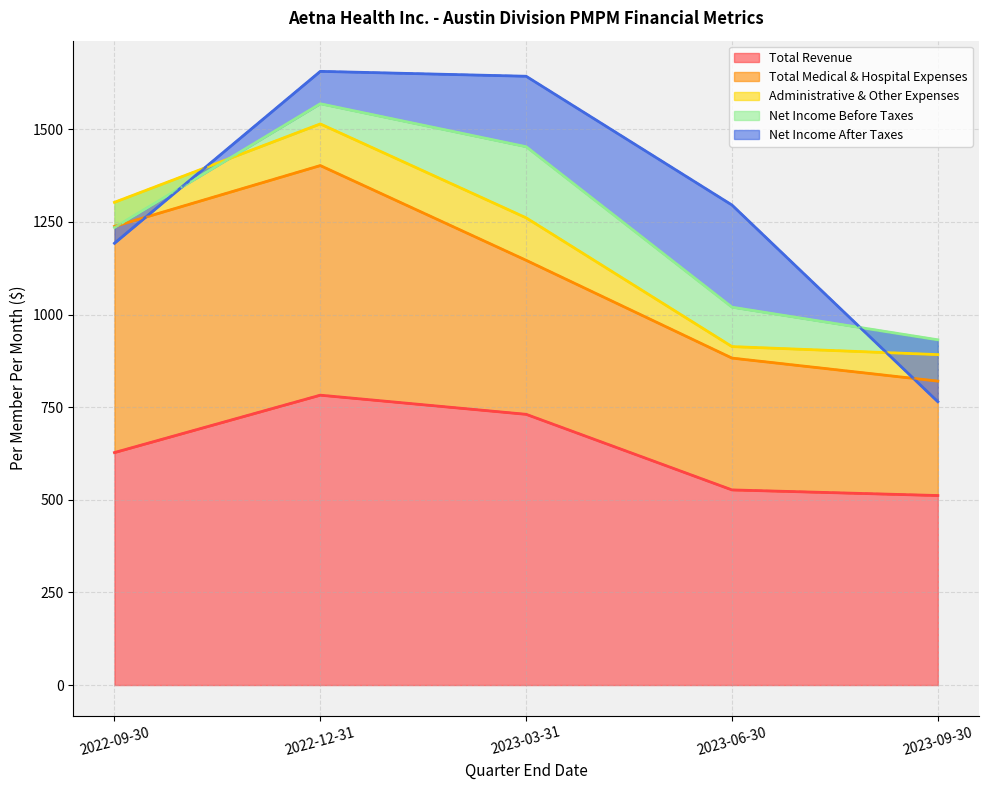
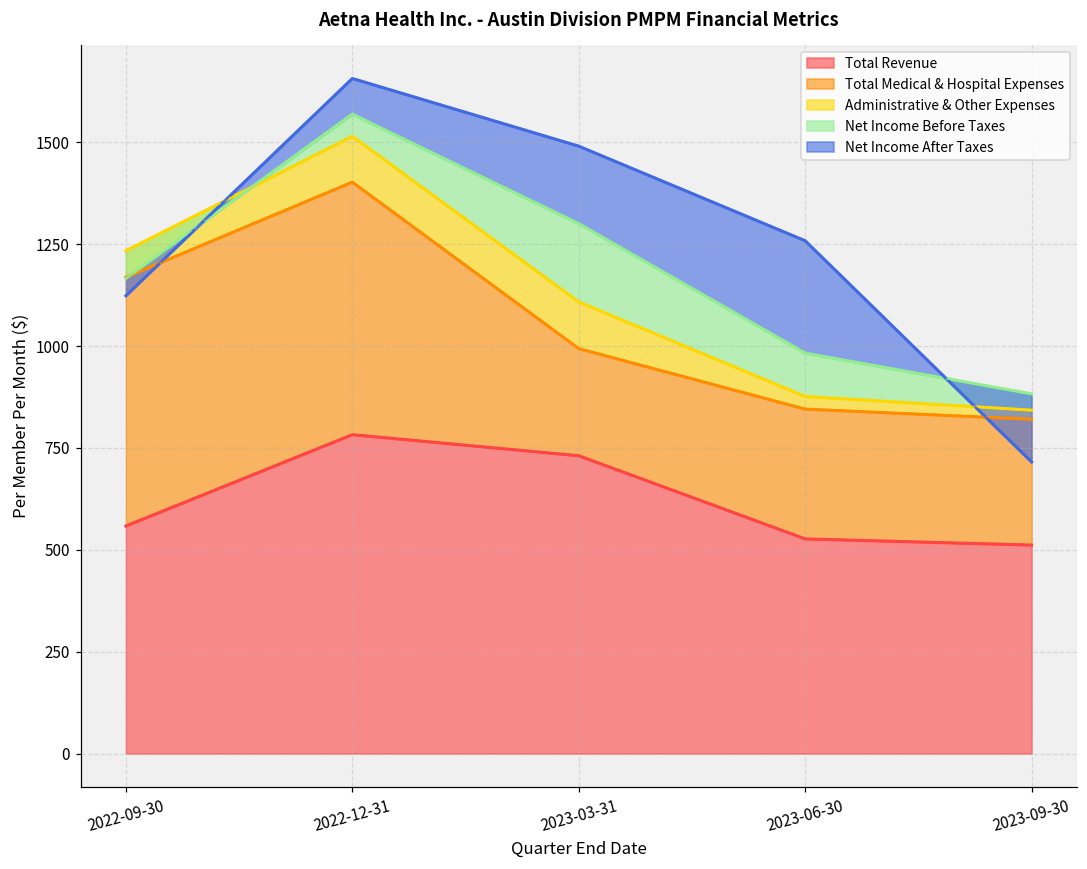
  {
    "Total Revenue": {
-     "2022-09-30": 630,
+     "2022-09-30": 560,
      "2022-12-31": 780,
      "2023-03-31": 730,
      "2023-06-30": 530,
      "2023-09-30": 510
    },
    "Total Medical & Hospital Expenses": {
      "2022-12-31": 620,
-     "2023-03-31": 420,
-     "2023-06-30": 360,
+     "2023-03-31": 260,
+     "2023-06-30": 320,
      "2023-09-30": 310
    },
    "Administrative & Other Expenses": {
      "2022-12-31": 110,
      "2023-03-31": 110,
      "2023-06-30": 30,
-     "2023-09-30": 70
+     "2023-09-30": 20
    }
  }
